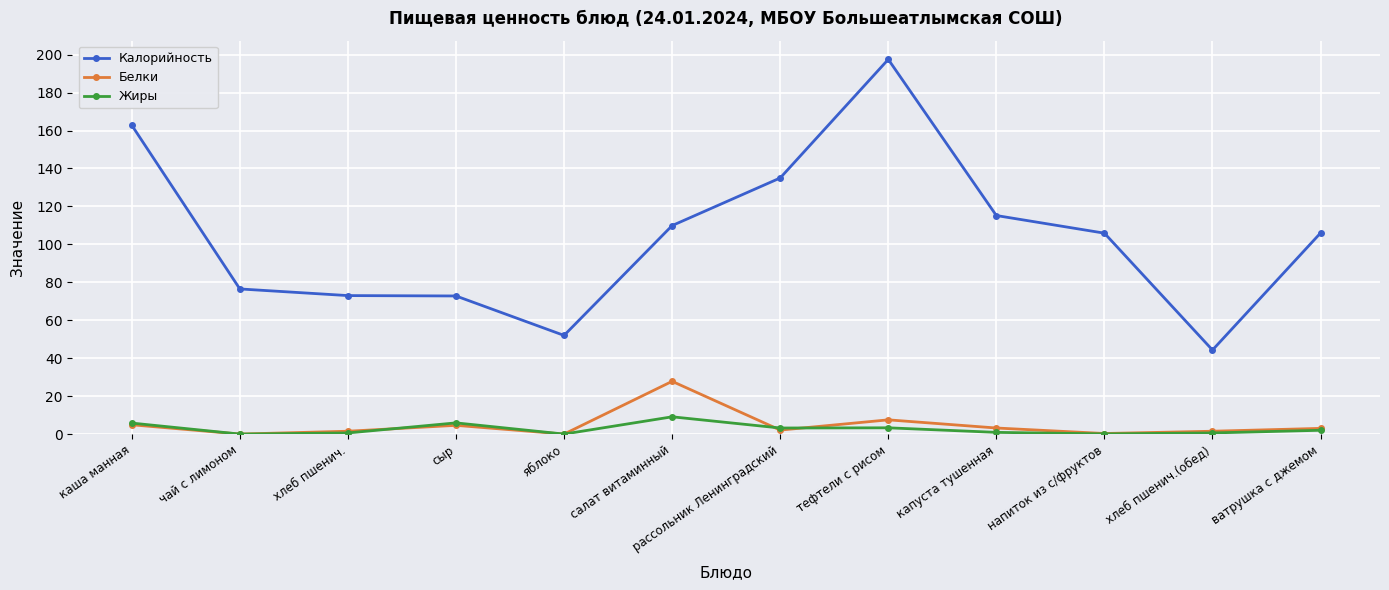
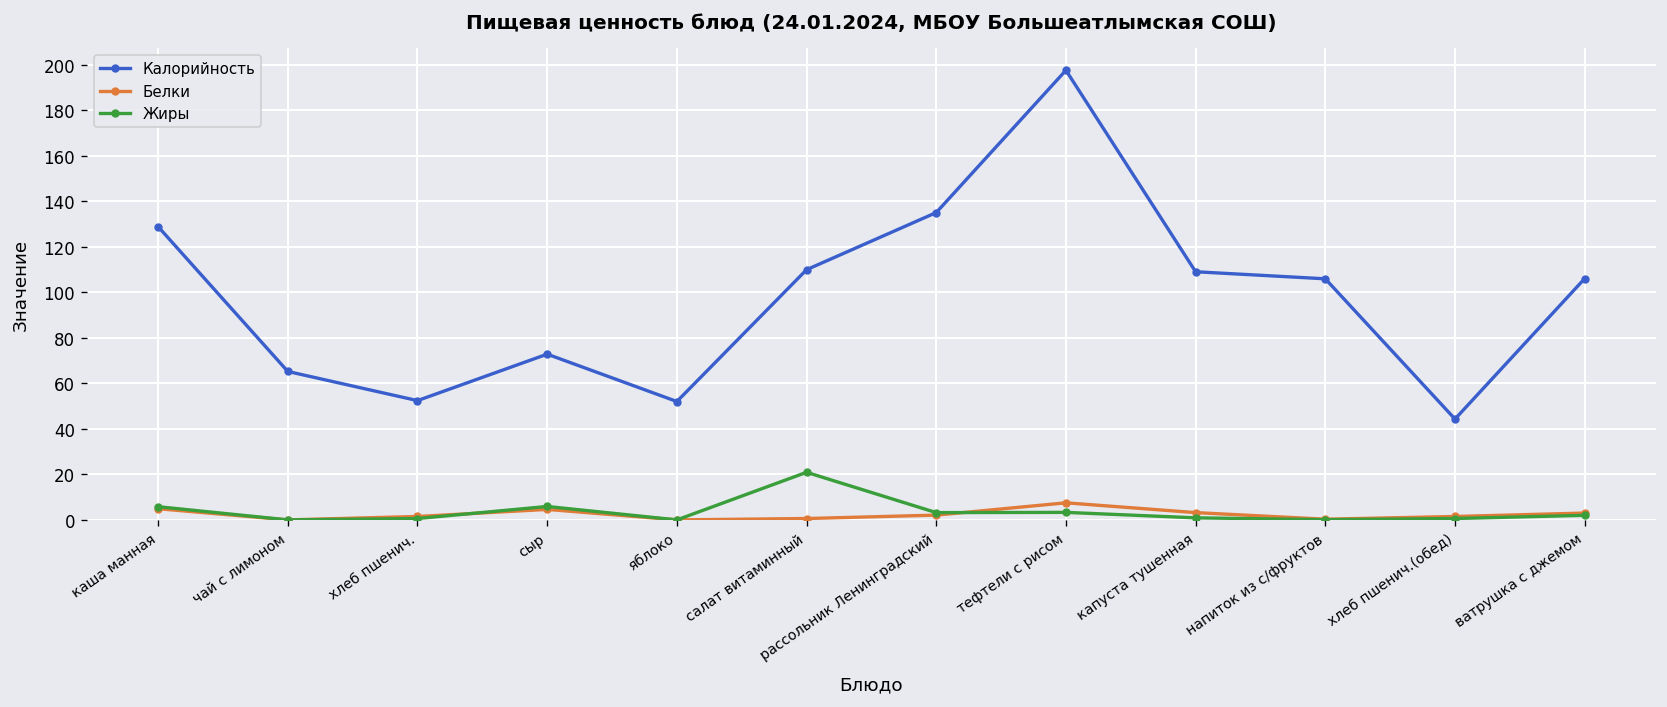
  {
    "Калорийность": {
-     "каша манная": 163,
-     "чай с лимоном": 77,
-     "хлеб пшенич.": 73,
+     "каша манная": 129,
+     "чай с лимоном": 65,
+     "хлеб пшенич.": 52,
      "сыр": 73,
      "яблоко": 52,
      "салат витаминный": 110,
      "рассольник Ленинградский": 135,
      "тефтели с рисом": 198,
-     "капуста тушенная": 115,
+     "капуста тушенная": 109,
      "напиток из с/фруктов": 106,
      "хлеб пшенич.(обед)": 44,
      "ватрушка с джемом": 106
    },
    "Белки": {
-     "салат витаминный": 28,
+     "салат витаминный": 1,
      "тефтели с рисом": 8,
      "капуста тушенная": 3
    },
    "Жиры": {
-     "салат витаминный": 9,
+     "салат витаминный": 21,
      "тефтели с рисом": 3,
      "капуста тушенная": 1
    }
  }
